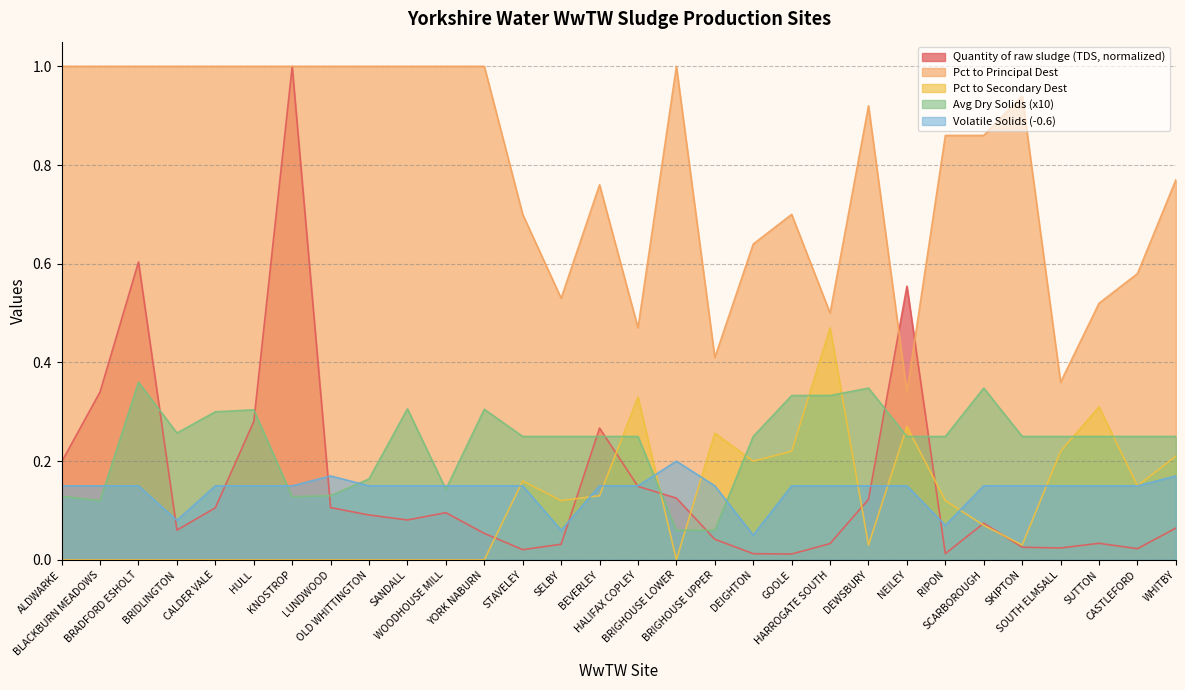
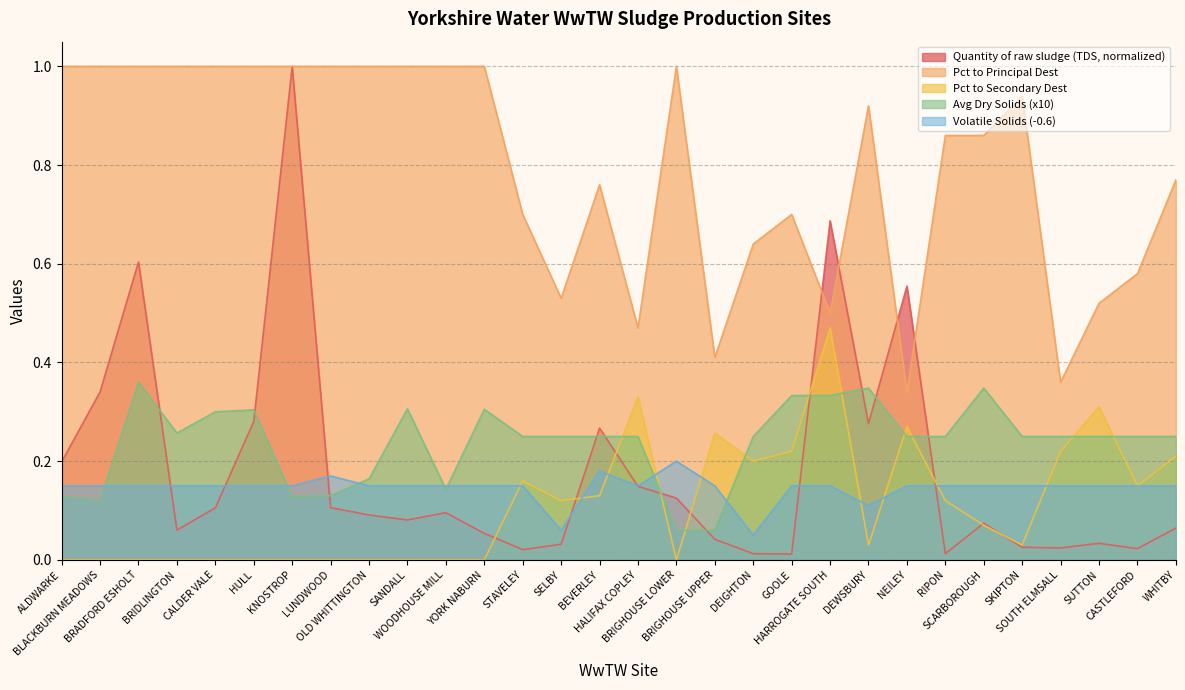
  {
    "Quantity of raw sludge (TDS, normalized)": {
      "ALDWARKE": 0.20,
      "BLACKBURN MEADOWS": 0.34,
      "BRADFORD ESHOLT": 0.60,
      "BRIDLINGTON": 0.06,
      "CALDER VALE": 0.11,
      "HULL": 0.28,
      "LUNDWOOD": 0.11,
      "OLD WHITTINGTON": 0.09,
      "SANDALL": 0.08,
      "WOODHOUSE MILL": 0.10,
      "YORK NABURN": 0.05,
      "STAVELEY": 0.02,
      "SELBY": 0.03,
      "BEVERLEY": 0.27,
      "BRIGHOUSE LOWER": 0.13,
      "BRIGHOUSE UPPER": 0.04,
      "DEIGHTON": 0.01,
      "GOOLE": 0.01,
-     "HARROGATE SOUTH": 0.03,
-     "DEWSBURY": 0.12,
+     "HARROGATE SOUTH": 0.69,
+     "DEWSBURY": 0.28,
      "NEILEY": 0.55,
      "RIPON": 0.01,
      "SOUTH ELMSALL": 0.02,
      "SUTTON": 0.03,
      "CASTLEFORD": 0.02,
      "WHITBY": 0.06
    },
    "Avg Dry Solids (x10)": {
      "ALDWARKE": 0.13,
      "BLACKBURN MEADOWS": 0.12,
      "BRADFORD ESHOLT": 0.36,
      "BRIDLINGTON": 0.26,
      "CALDER VALE": 0.30,
      "HULL": 0.30,
      "KNOSTROP": 0.13,
      "LUNDWOOD": 0.13,
      "OLD WHITTINGTON": 0.16,
      "SANDALL": 0.31,
      "WOODHOUSE MILL": 0.14,
      "YORK NABURN": 0.31,
      "STAVELEY": 0.25,
      "SELBY": 0.25,
      "BEVERLEY": 0.25,
      "HALIFAX COPLEY": 0.25,
      "BRIGHOUSE LOWER": 0.06,
      "BRIGHOUSE UPPER": 0.06,
      "DEIGHTON": 0.25,
      "GOOLE": 0.33,
      "HARROGATE SOUTH": 0.33,
      "DEWSBURY": 0.35,
      "NEILEY": 0.25,
      "RIPON": 0.25,
      "SCARBOROUGH": 0.35,
      "SKIPTON": 0.25,
      "SOUTH ELMSALL": 0.25,
      "SUTTON": 0.25,
      "CASTLEFORD": 0.25,
      "WHITBY": 0.25
    },
    "Volatile Solids (-0.6)": {
      "ALDWARKE": 0.15,
      "BLACKBURN MEADOWS": 0.15,
      "BRADFORD ESHOLT": 0.15,
-     "BRIDLINGTON": 0.08,
+     "BRIDLINGTON": 0.15,
      "CALDER VALE": 0.15,
      "HULL": 0.15,
      "KNOSTROP": 0.15,
      "LUNDWOOD": 0.17,
      "OLD WHITTINGTON": 0.15,
      "SANDALL": 0.15,
      "WOODHOUSE MILL": 0.15,
      "YORK NABURN": 0.15,
      "STAVELEY": 0.15,
      "SELBY": 0.06,
-     "BEVERLEY": 0.15,
+     "BEVERLEY": 0.18,
      "BRIGHOUSE LOWER": 0.20,
      "BRIGHOUSE UPPER": 0.15,
      "DEIGHTON": 0.05,
      "GOOLE": 0.15,
      "HARROGATE SOUTH": 0.15,
-     "DEWSBURY": 0.15,
+     "DEWSBURY": 0.11,
      "NEILEY": 0.15,
-     "RIPON": 0.07,
+     "RIPON": 0.15,
      "SCARBOROUGH": 0.15,
      "SKIPTON": 0.15,
      "SOUTH ELMSALL": 0.15,
      "SUTTON": 0.15,
-     "WHITBY": 0.17
+     "WHITBY": 0.15
    }
  }
